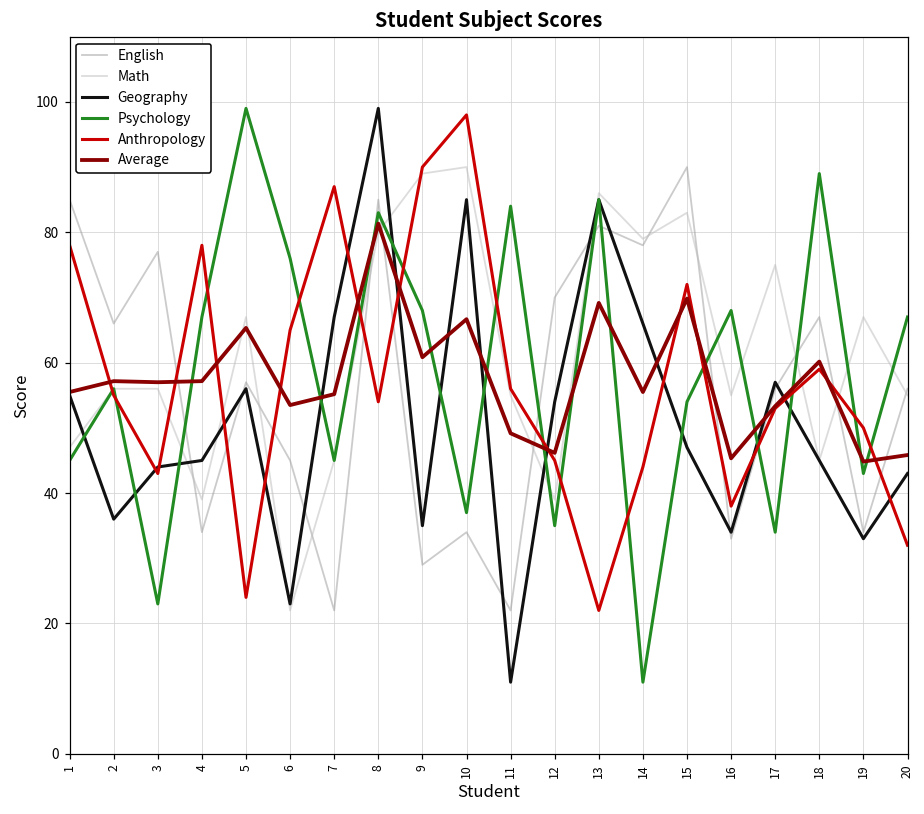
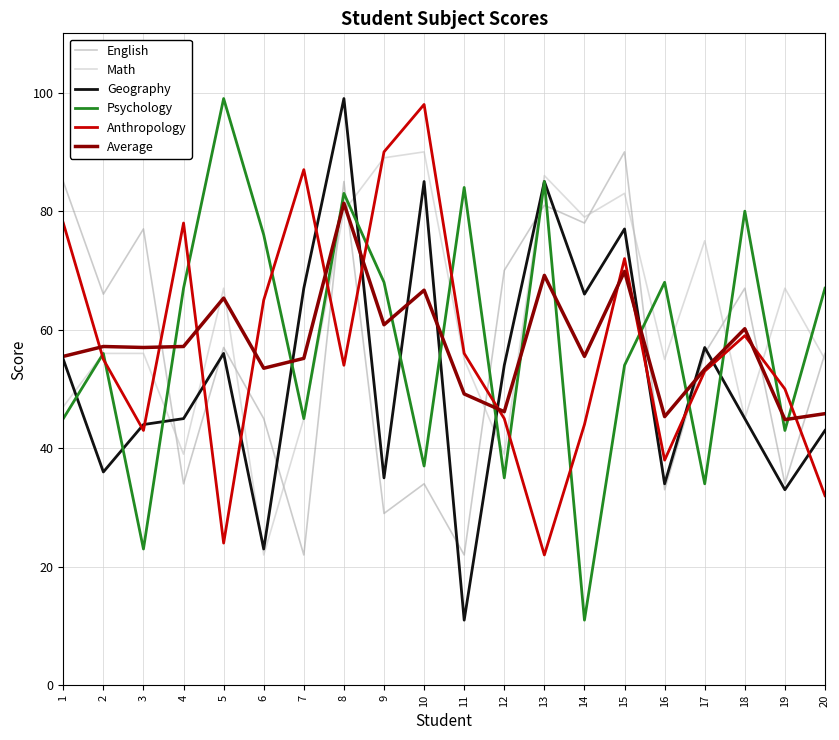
  {
    "Geography": {
      "1": 55,
      "2": 36,
      "3": 44,
      "4": 45,
      "5": 56,
      "6": 23,
      "7": 67,
      "8": 99,
      "9": 35,
      "10": 85,
      "11": 11,
      "12": 54,
      "14": 66,
-     "15": 47,
+     "15": 77,
      "16": 34,
      "17": 57,
      "19": 33,
      "20": 43
    },
    "Psychology": {
      "1": 45,
      "3": 23,
      "4": 67,
      "5": 99,
      "6": 76,
      "8": 83,
      "9": 68,
      "10": 37,
      "11": 84,
      "12": 35,
      "14": 11,
      "15": 54,
      "16": 68,
      "17": 34,
-     "18": 89,
+     "18": 80,
      "19": 43,
      "20": 67
    },
    "Anthropology": {
      "1": 78,
      "2": 55,
      "3": 43,
      "4": 78,
      "5": 24,
      "6": 65,
      "7": 87,
      "8": 54,
      "9": 90,
      "10": 98,
      "11": 56,
      "12": 45,
      "13": 22,
      "14": 44,
      "15": 72,
      "16": 38,
      "18": 59,
      "19": 50,
      "20": 32
    },
    "Average": {
      "1": 56,
      "2": 57,
      "3": 57,
      "4": 57,
      "5": 65,
      "6": 54,
      "7": 55,
      "8": 81,
      "9": 61,
      "10": 67,
      "11": 49,
      "12": 46,
      "13": 69,
      "14": 56,
      "15": 70,
      "16": 45,
      "18": 60,
      "19": 45,
      "20": 46
    }
  }
